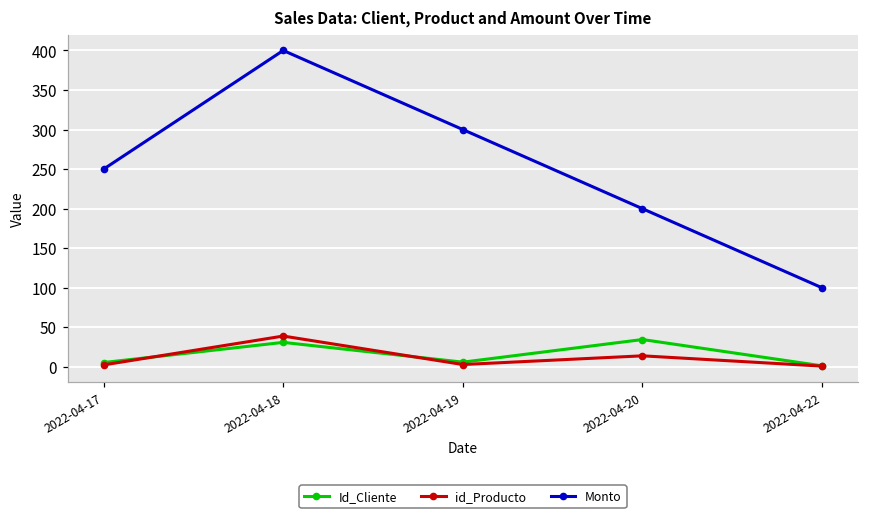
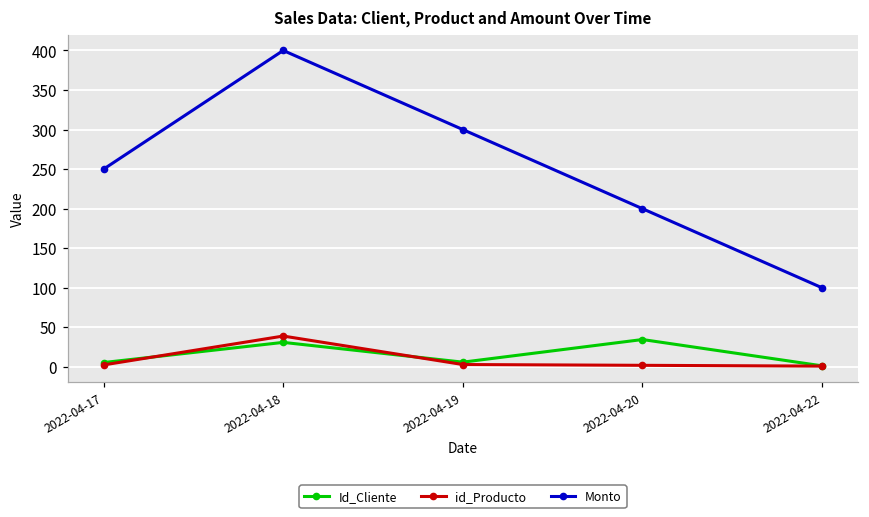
  {
    "Id_Cliente": {
      "2022-04-18": 30,
      "2022-04-20": 30
    },
    "id_Producto": {
      "2022-04-18": 40,
-     "2022-04-20": 10
+     "2022-04-20": 0
    },
    "Monto": {
      "2022-04-17": 250,
      "2022-04-18": 400,
      "2022-04-19": 300,
      "2022-04-20": 200,
      "2022-04-22": 100
    }
  }
